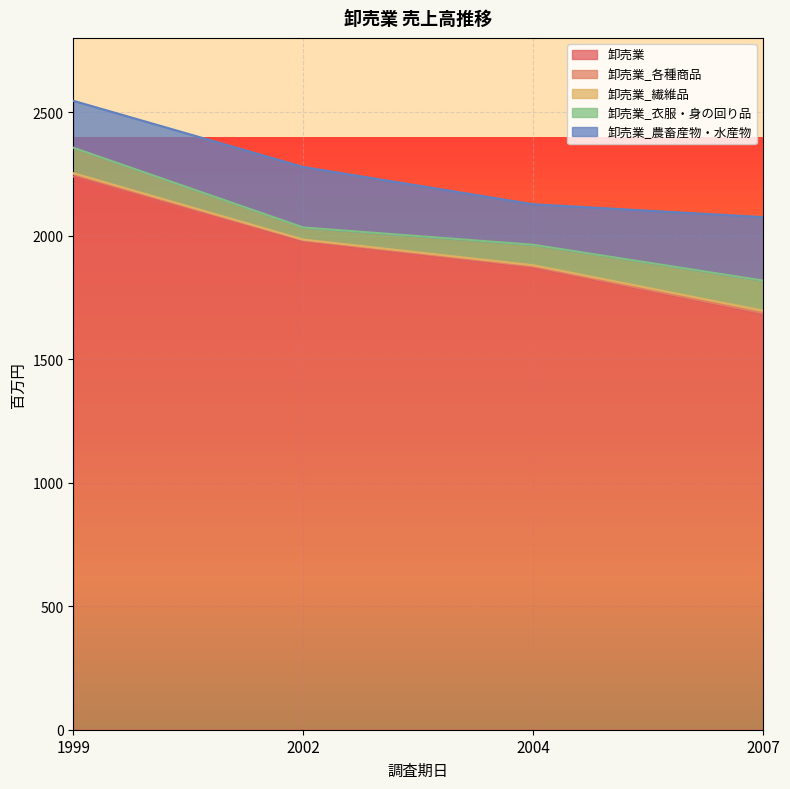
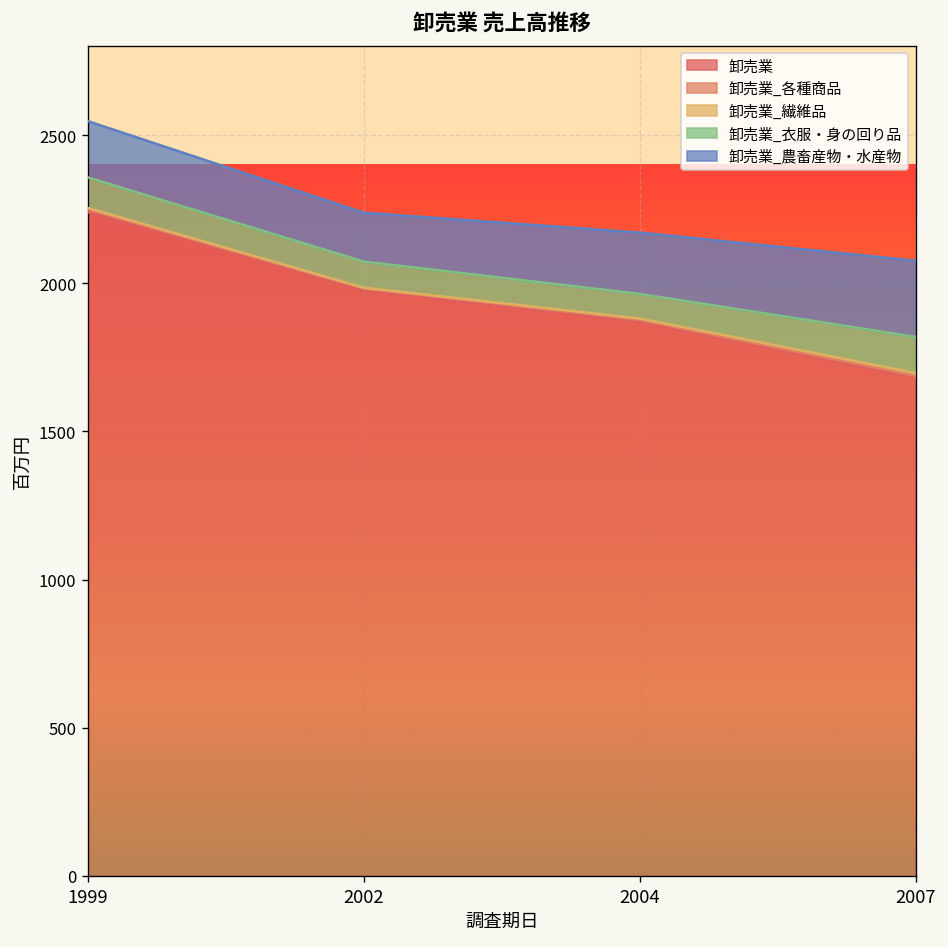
  {
    "卸売業_衣服・身の回り品": {
      "1999": 100,
-     "2002": 50,
+     "2002": 90,
      "2004": 80,
      "2007": 120
    },
    "卸売業_農畜産物・水産物": {
      "1999": 190,
-     "2002": 250,
-     "2004": 160,
+     "2002": 170,
+     "2004": 210,
      "2007": 260
    }
  }
